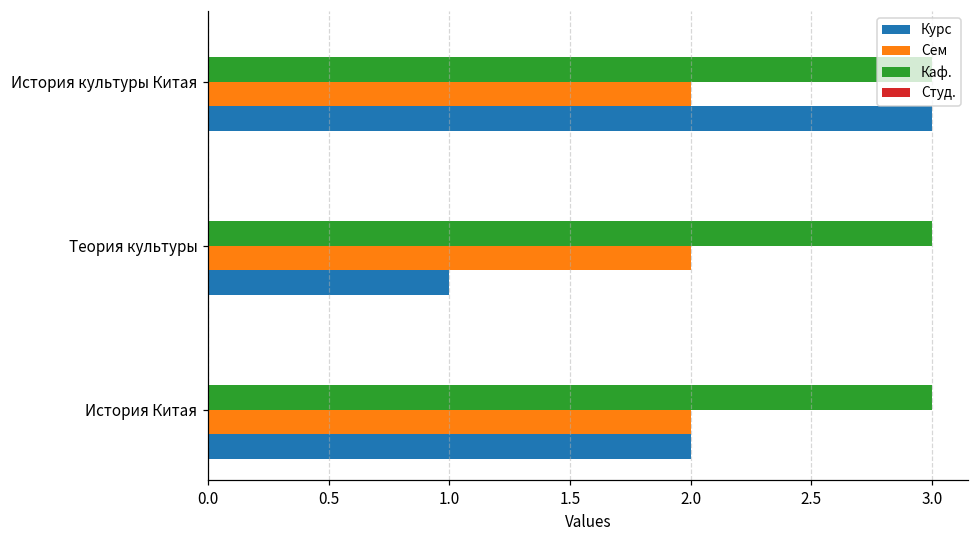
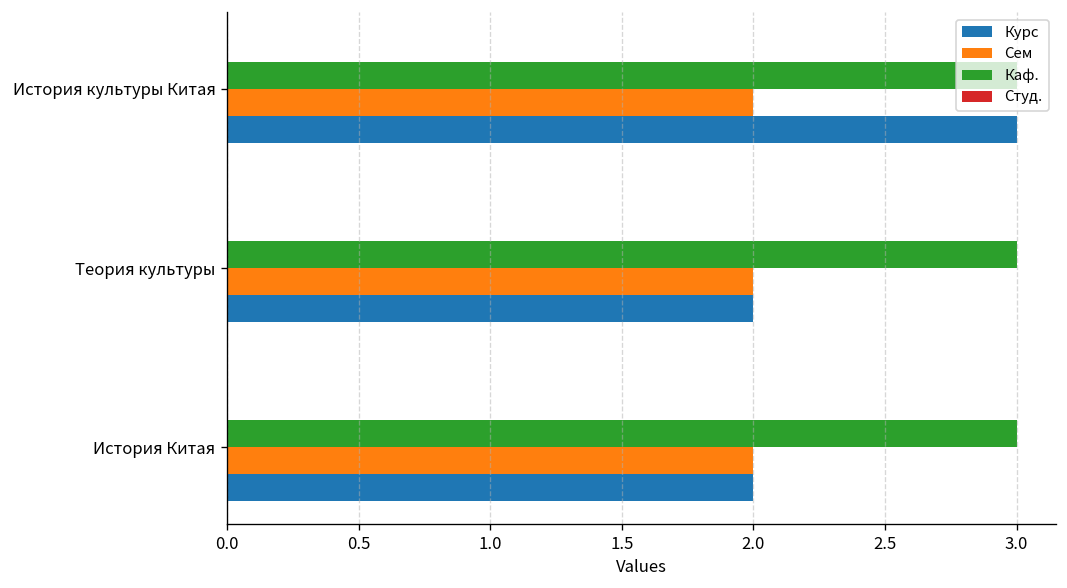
  {
    "Курс": {
      "История культуры Китая": 3,
-     "Теория культуры": 1,
+     "Теория культуры": 2,
      "История Китая": 2
    },
    "Сем": {
      "История культуры Китая": 2,
      "Теория культуры": 2,
      "История Китая": 2
    },
    "Каф.": {
      "Теория культуры": 3,
      "История Китая": 3
    },
    "Студ.": {
      "История культуры Китая": 0,
      "Теория культуры": 0,
      "История Китая": 0
    }
  }
